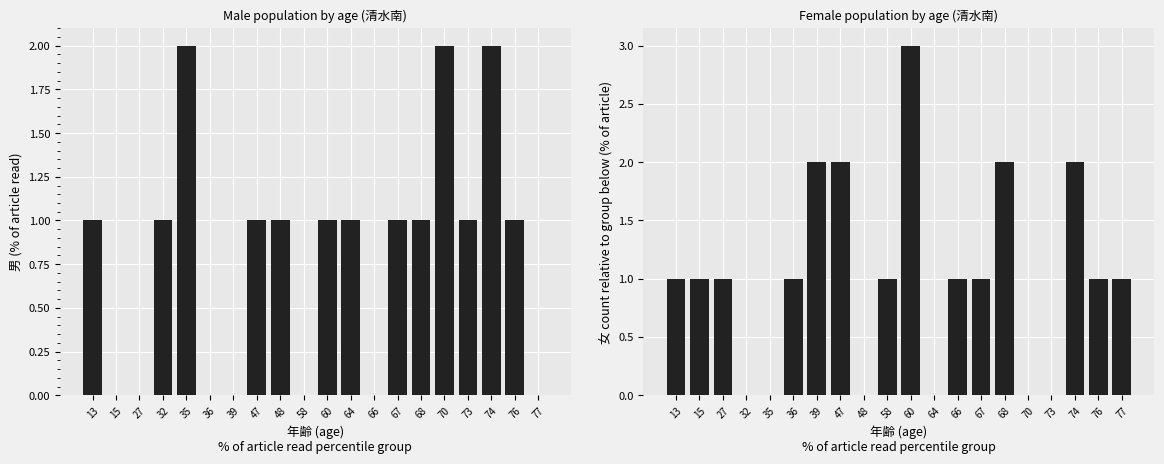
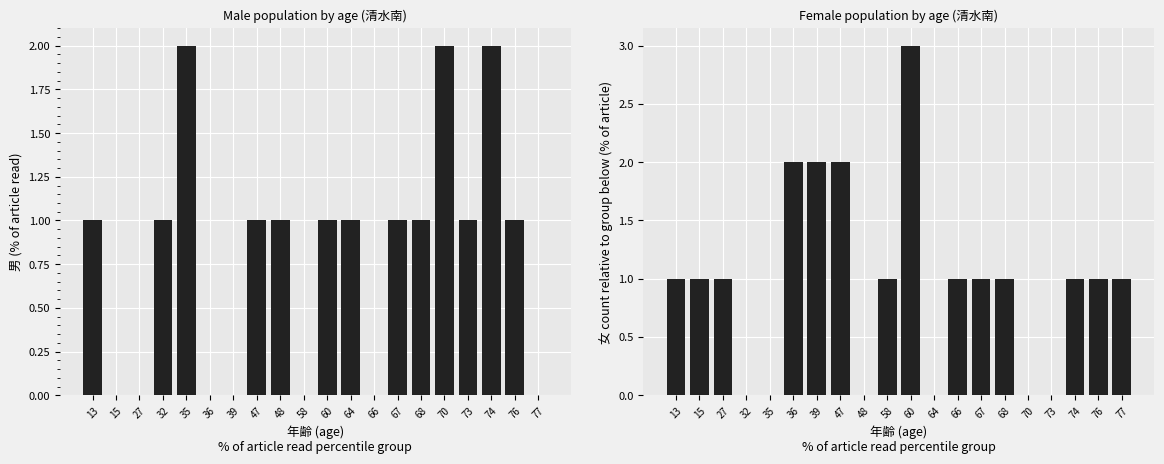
  {
    "Male population by age (清水南)": {
      "13": 1.00,
      "15": 0.00,
      "27": 0.00,
      "32": 1.00,
      "35": 2.00,
      "36": 0.00,
      "39": 0.00,
      "47": 1.00,
      "48": 1.00,
      "58": 0.00,
      "60": 1.00,
      "64": 1.00,
      "66": 0.00,
      "67": 1.00,
      "68": 1.00,
      "70": 2.00,
      "73": 1.00,
      "74": 2.00,
      "76": 1.00,
      "77": 0.00
    },
    "Female population by age (清水南)": {
      "13": 1,
      "15": 1,
      "27": 1,
      "32": 0,
      "35": 0,
-     "36": 1,
+     "36": 2,
      "39": 2,
      "47": 2,
      "48": 0,
      "58": 1,
      "60": 3,
      "64": 0,
      "66": 1,
      "67": 1,
-     "68": 2,
+     "68": 1,
      "70": 0,
      "73": 0,
-     "74": 2,
+     "74": 1,
      "76": 1,
      "77": 1
    }
  }
